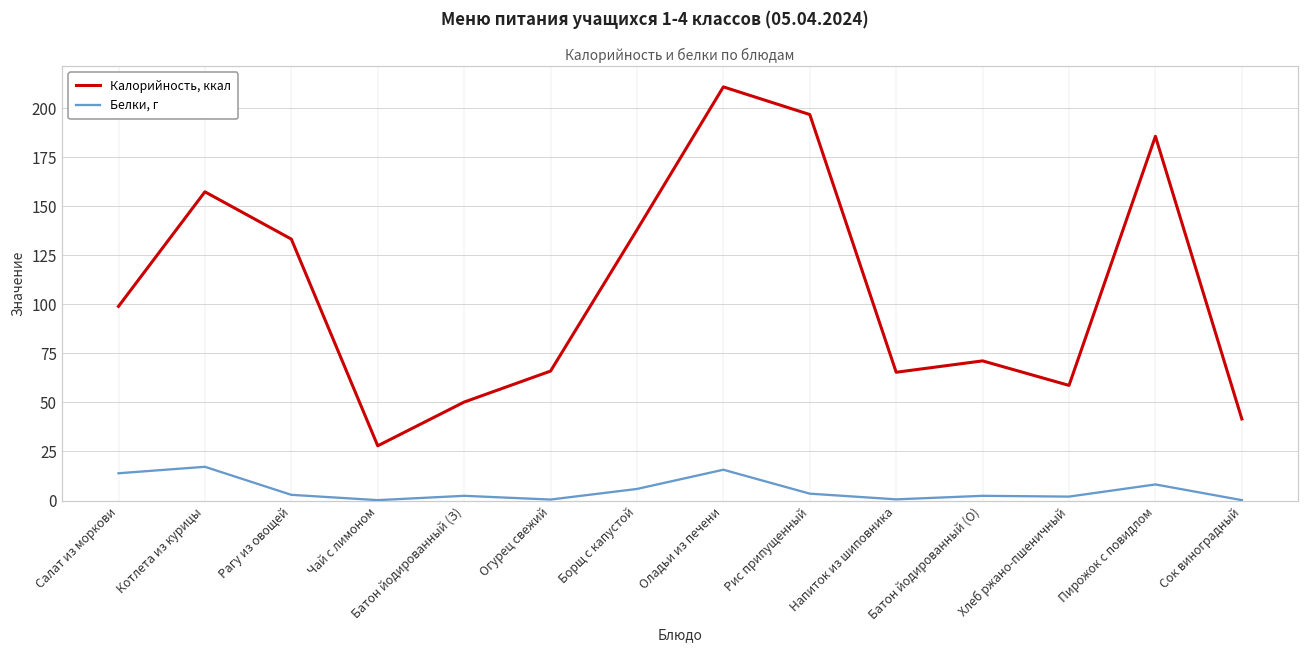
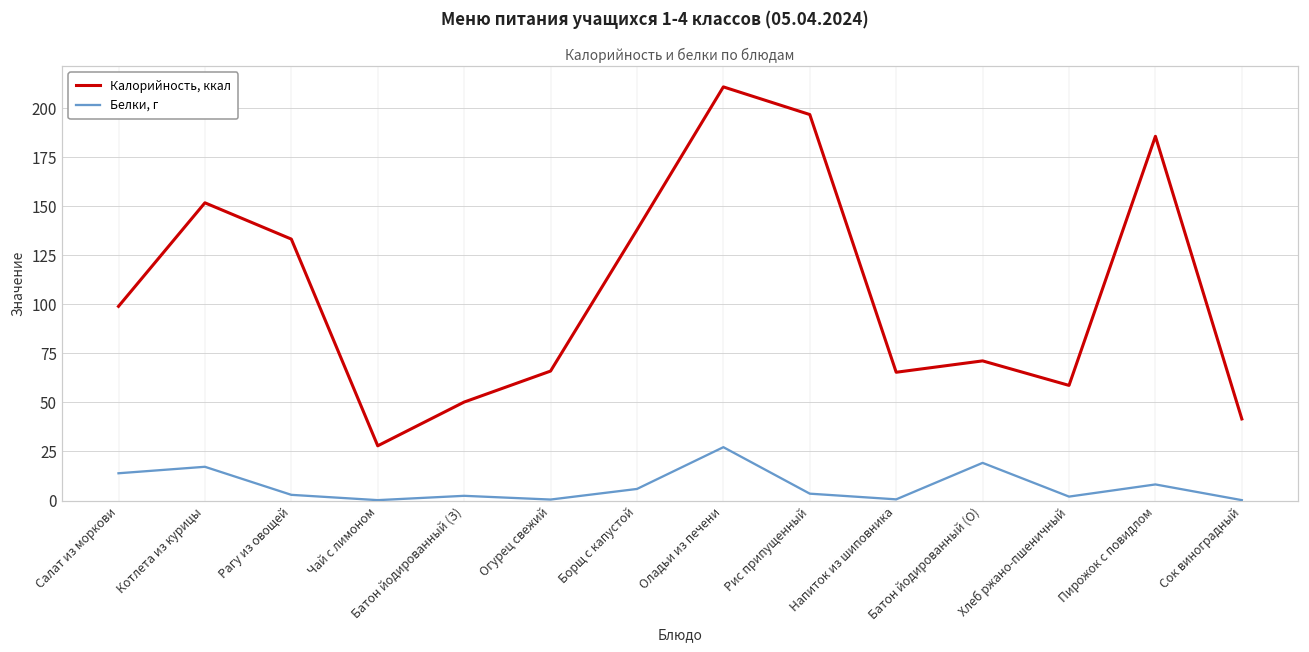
  {
    "Калорийность, ккал": {
      "Салат из моркови": 99,
-     "Котлета из курицы": 157,
+     "Котлета из курицы": 152,
      "Рагу из овощей": 133,
      "Чай с лимоном": 28,
      "Батон йодированный (З)": 50,
      "Огурец свежий": 66,
      "Борщ с капустой": 138,
      "Оладьи из печени": 211,
      "Рис припущенный": 197,
      "Напиток из шиповника": 65,
      "Батон йодированный (О)": 71,
      "Хлеб ржано-пшеничный": 59,
      "Пирожок с повидлом": 186,
      "Сок виноградный": 42
    },
    "Белки, г": {
      "Салат из моркови": 14,
      "Котлета из курицы": 17,
      "Рагу из овощей": 3,
      "Чай с лимоном": 0,
      "Батон йодированный (З)": 2,
      "Огурец свежий": 1,
      "Борщ с капустой": 6,
-     "Оладьи из печени": 16,
+     "Оладьи из печени": 27,
      "Рис припущенный": 4,
      "Напиток из шиповника": 1,
-     "Батон йодированный (О)": 2,
+     "Батон йодированный (О)": 19,
      "Хлеб ржано-пшеничный": 2,
      "Пирожок с повидлом": 8,
      "Сок виноградный": 0
    }
  }
